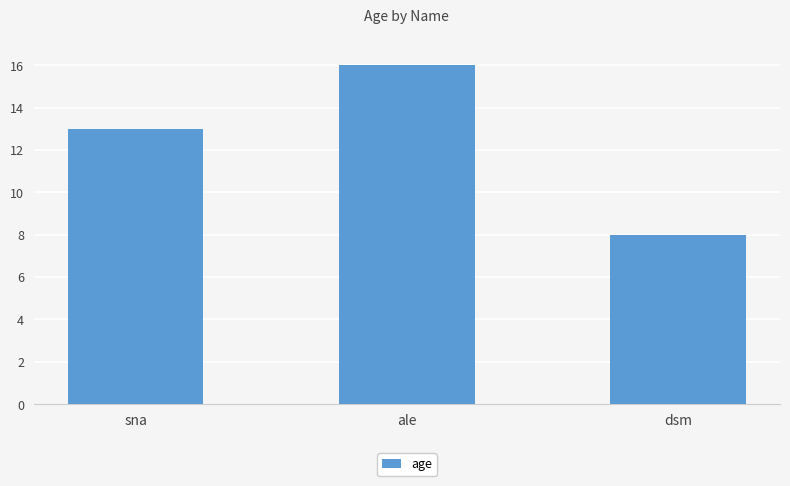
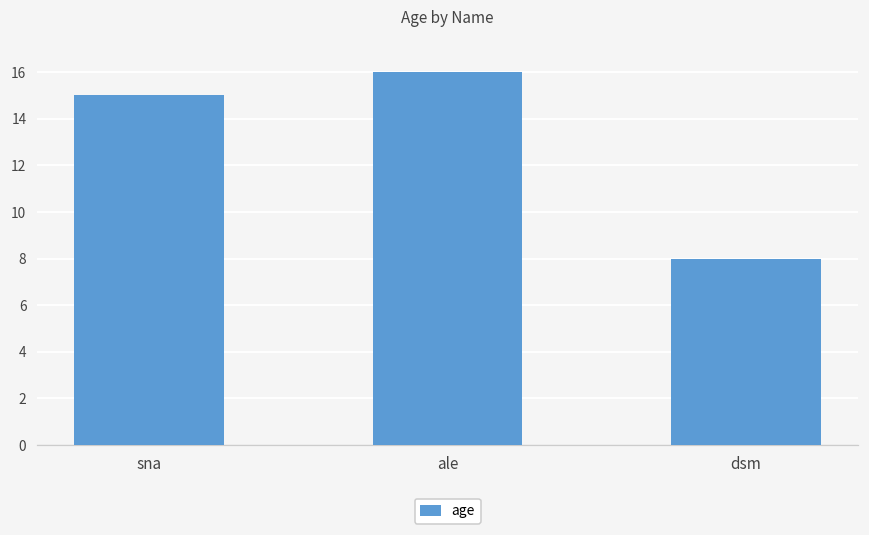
  {
-   "sna": 13,
+   "sna": 15,
    "ale": 16,
    "dsm": 8
  }
